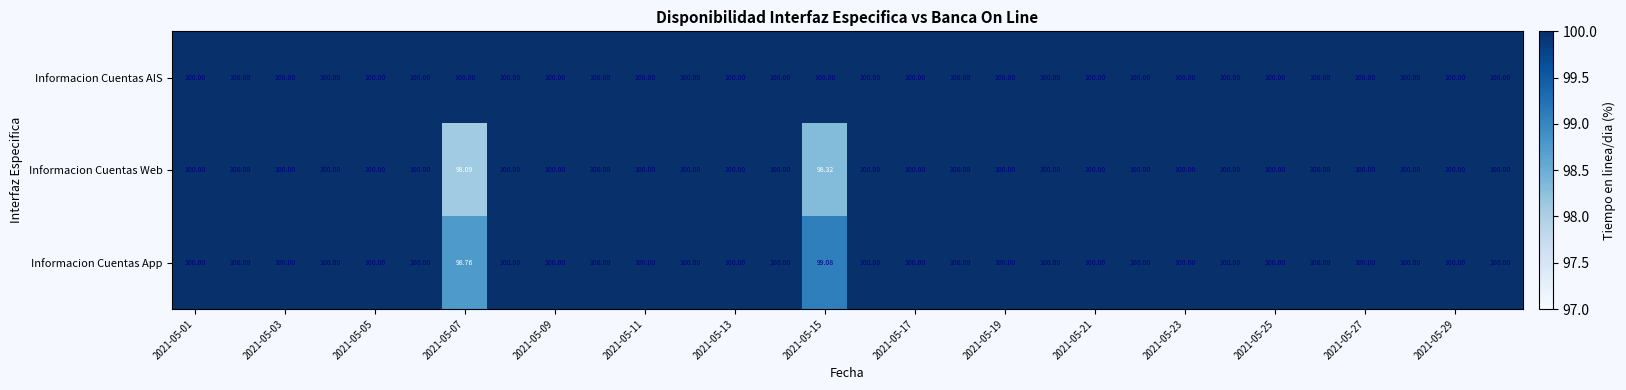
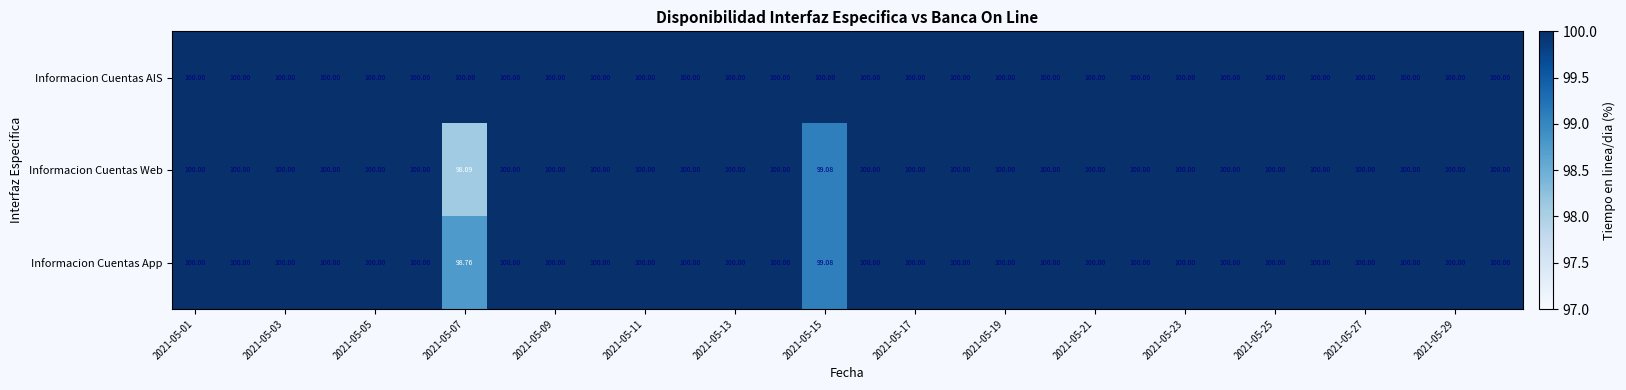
  {
    "Informacion Cuentas Web": {
      "2021-05-07": 98.09,
-     "2021-05-15": 98.32
+     "2021-05-15": 99.08
    },
    "Informacion Cuentas App": {
      "2021-05-07": 98.76,
      "2021-05-15": 99.08
    }
  }
